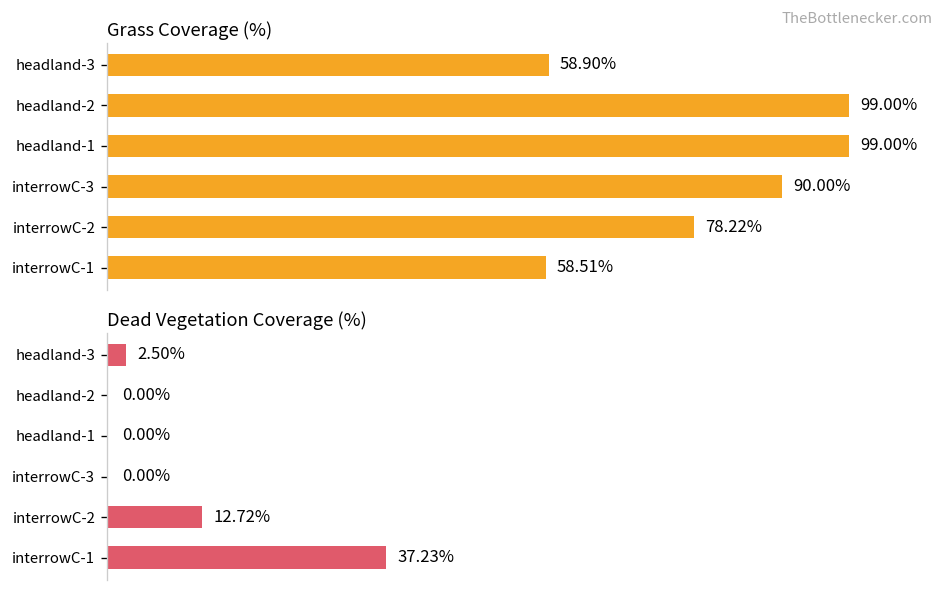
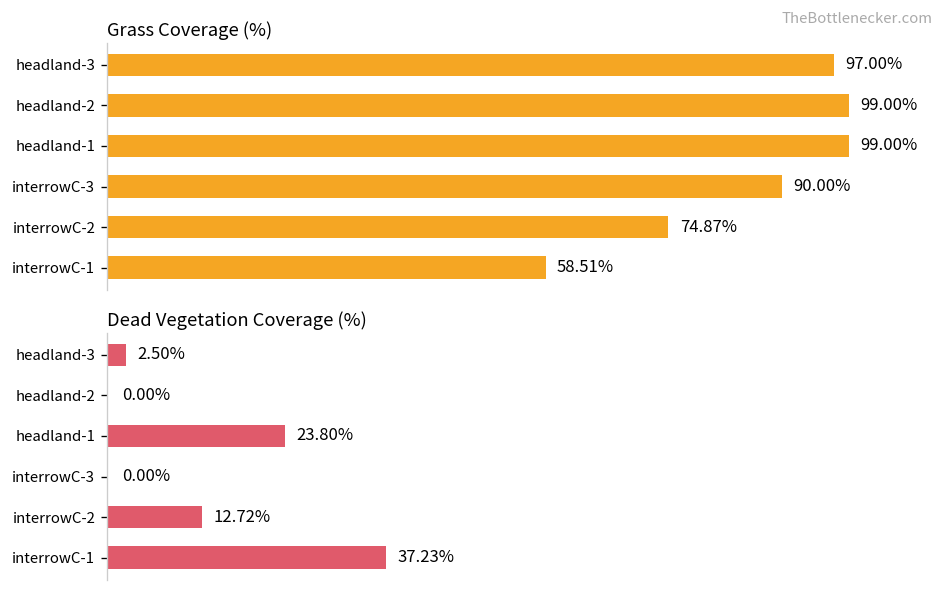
  {
    "Grass Coverage (%)": {
-     "headland-3": "58.90%",
+     "headland-3": "97.00%",
      "headland-2": "99.00%",
      "headland-1": "99.00%",
      "interrowC-3": "90.00%",
-     "interrowC-2": "78.22%",
+     "interrowC-2": "74.87%",
      "interrowC-1": "58.51%"
    },
    "Dead Vegetation Coverage (%)": {
      "headland-3": "2.50%",
      "headland-2": "0.00%",
-     "headland-1": "0.00%",
+     "headland-1": "23.80%",
      "interrowC-3": "0.00%",
      "interrowC-2": "12.72%",
      "interrowC-1": "37.23%"
    }
  }
